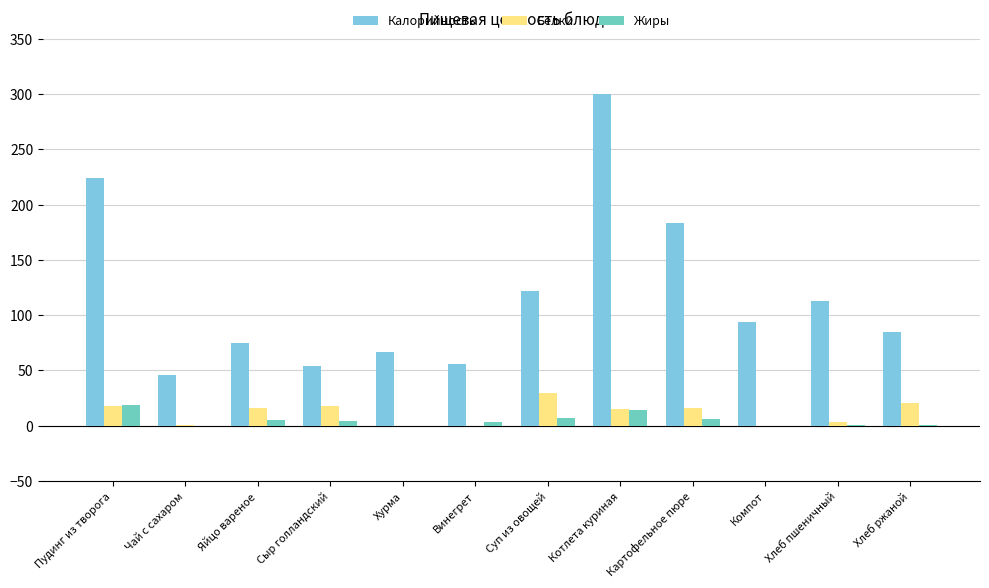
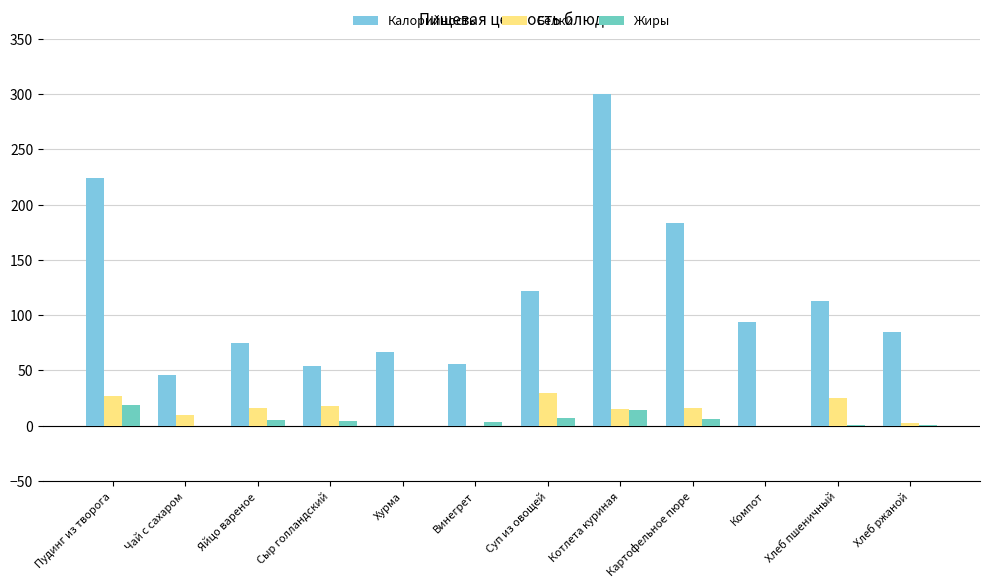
  {
    "Белки": {
-     "Пудинг из творога": 18,
-     "Чай с сахаром": 0,
+     "Пудинг из творога": 27,
+     "Чай с сахаром": 10,
      "Яйцо вареное": 16,
      "Сыр голландский": 18,
      "Хурма": 0,
      "Винегрет": 0,
      "Суп из овощей": 30,
      "Котлета куриная": 15,
      "Картофельное пюре": 16,
      "Компот": 0,
-     "Хлеб пшеничный": 4,
-     "Хлеб ржаной": 20
+     "Хлеб пшеничный": 25,
+     "Хлеб ржаной": 3
    }
  }
